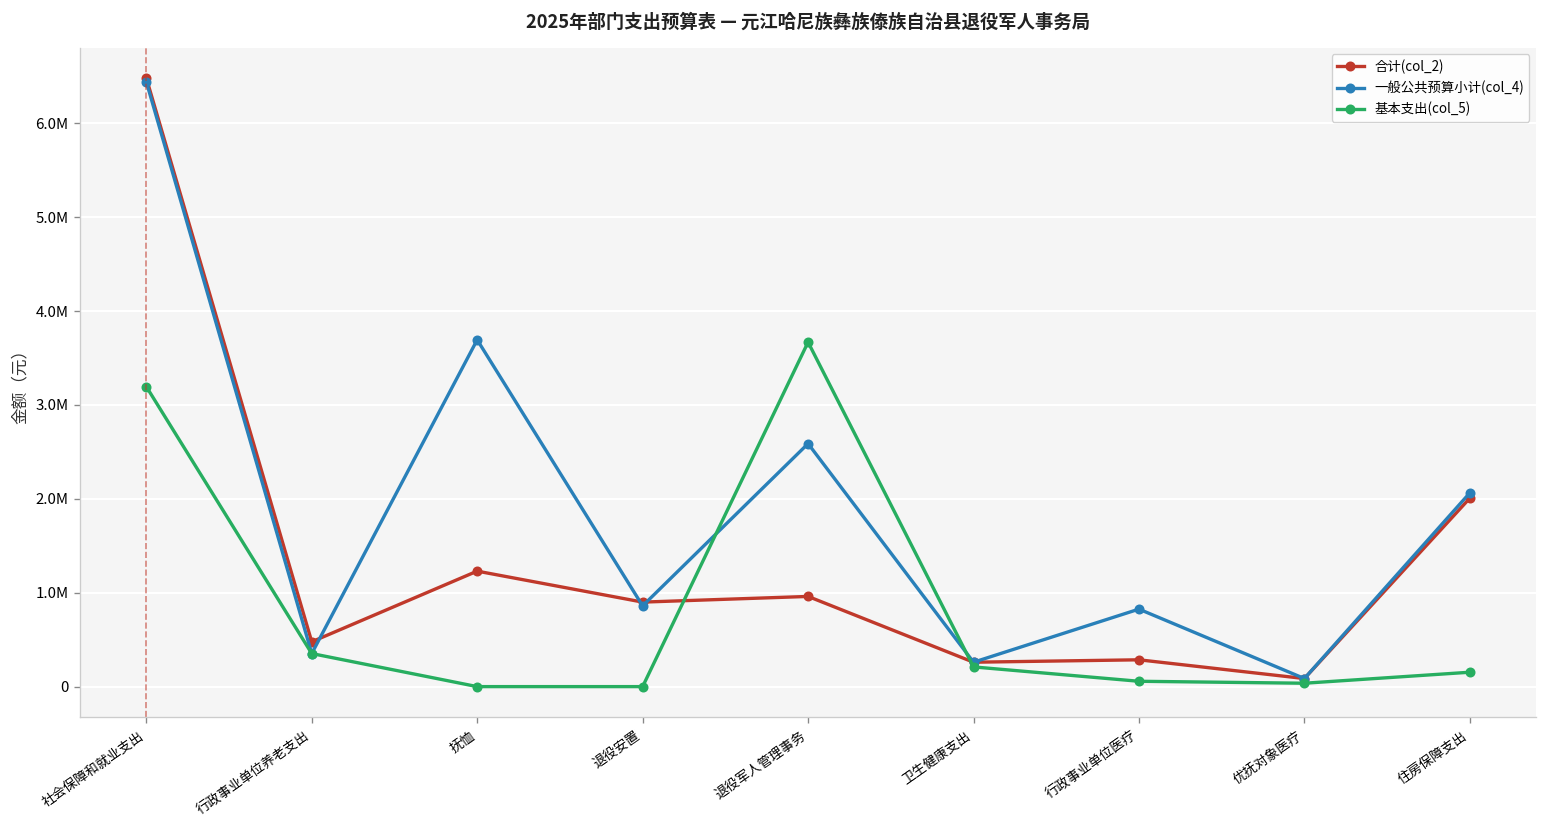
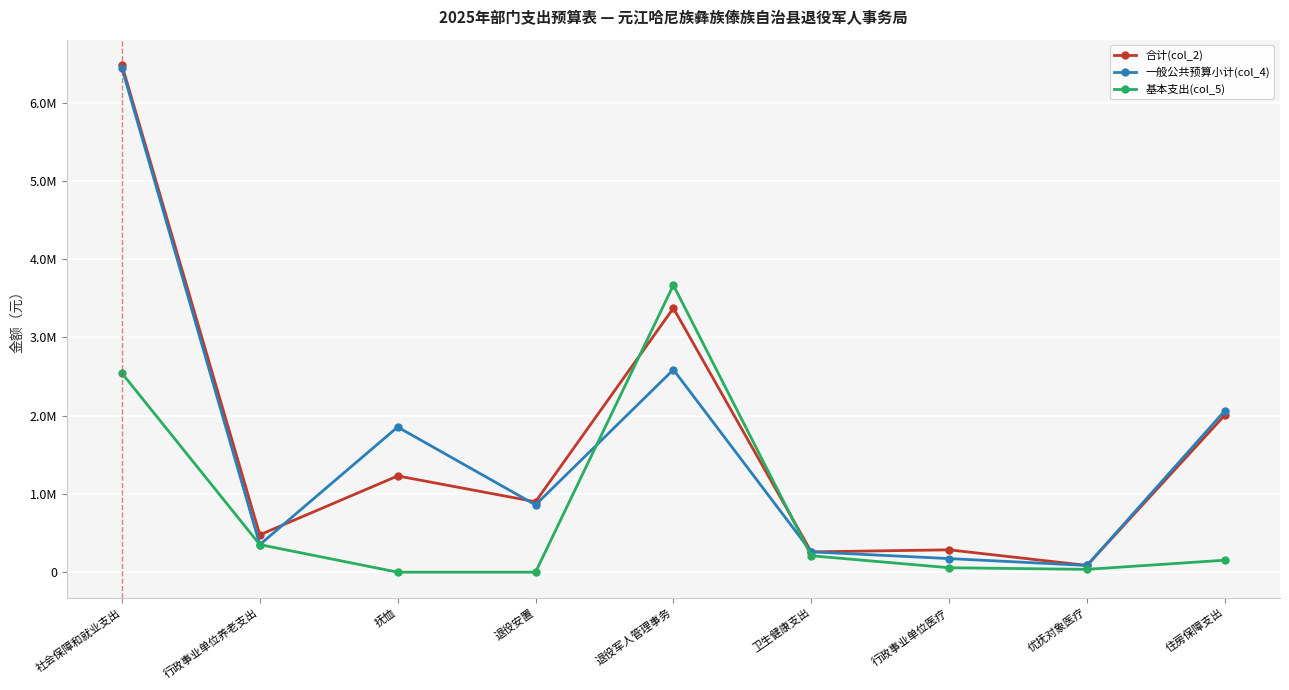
  {
    "合计(col_2)": {
      "社会保障和就业支出": 6500000,
      "行政事业单位养老支出": 500000,
      "抚恤": 1200000,
      "退役安置": 900000,
-     "退役军人管理事务": 1000000,
+     "退役军人管理事务": 3400000,
      "行政事业单位医疗": 300000,
      "住房保障支出": 2000000
    },
    "一般公共预算小计(col_4)": {
      "社会保障和就业支出": 6400000,
-     "抚恤": 3700000,
+     "抚恤": 1900000,
      "退役安置": 900000,
      "退役军人管理事务": 2600000,
-     "行政事业单位医疗": 800000,
+     "行政事业单位医疗": 200000,
      "住房保障支出": 2100000
    },
    "基本支出(col_5)": {
-     "社会保障和就业支出": 3200000,
+     "社会保障和就业支出": 2500000,
      "抚恤": 0,
      "退役安置": 0,
      "退役军人管理事务": 3700000,
      "卫生健康支出": 200000,
      "行政事业单位医疗": 100000,
      "优抚对象医疗": 0,
      "住房保障支出": 200000
    }
  }
